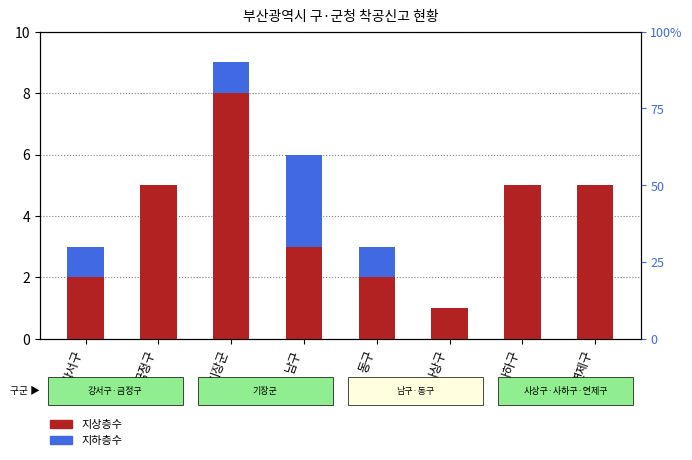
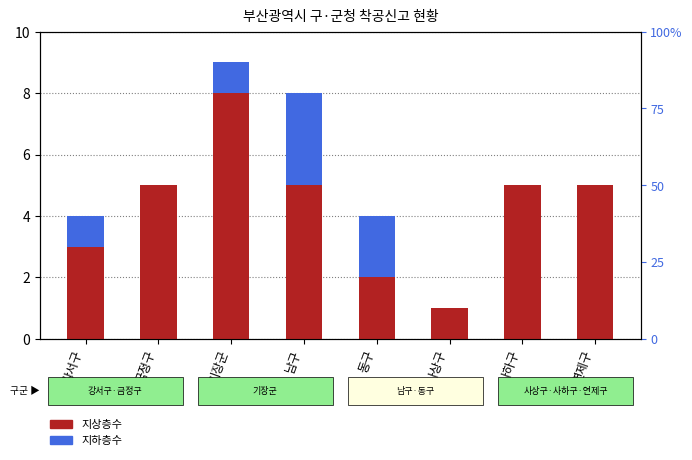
  {
    "지상층수": {
-     "강서구": 2,
+     "강서구": 3,
      "금정구": 5,
      "기장군": 8,
-     "남구": 3,
+     "남구": 5,
      "동구": 2,
      "사상구": 1,
      "사하구": 5,
      "연제구": 5
    },
    "지하층수": {
      "강서구": 1,
      "금정구": 0,
      "기장군": 1,
      "남구": 3,
-     "동구": 1,
+     "동구": 2,
      "사상구": 0,
      "사하구": 0,
      "연제구": 0
    }
  }
